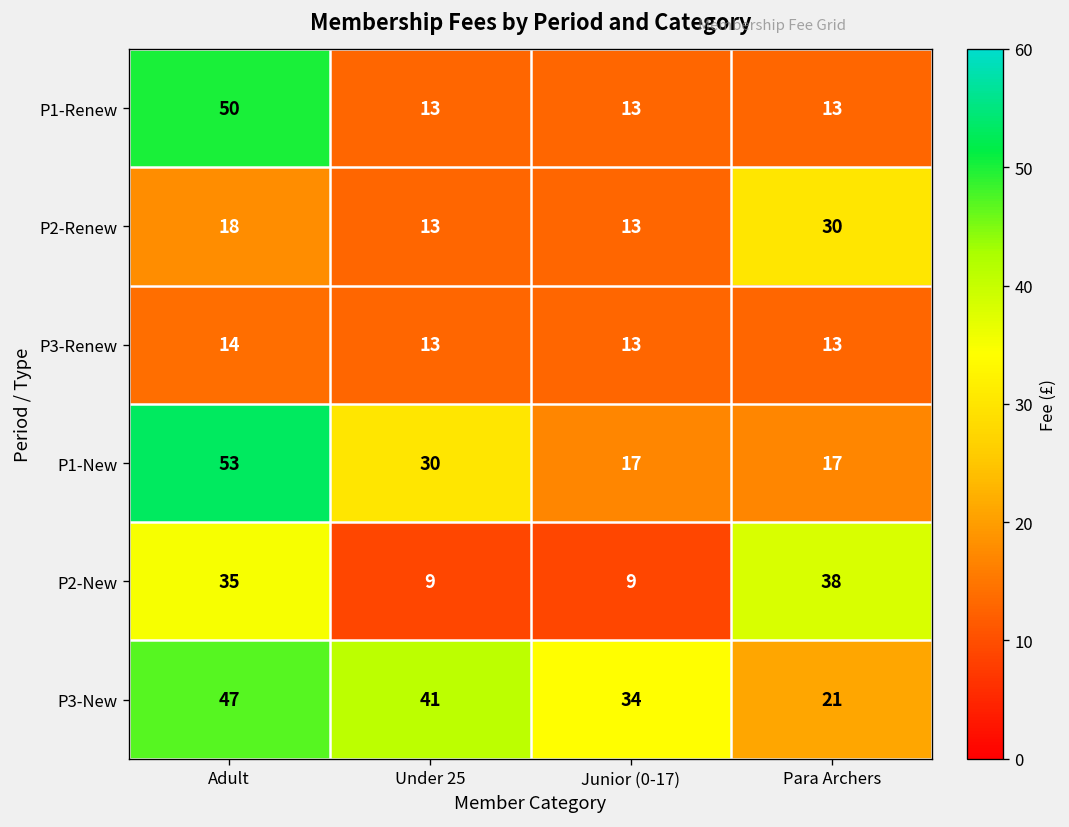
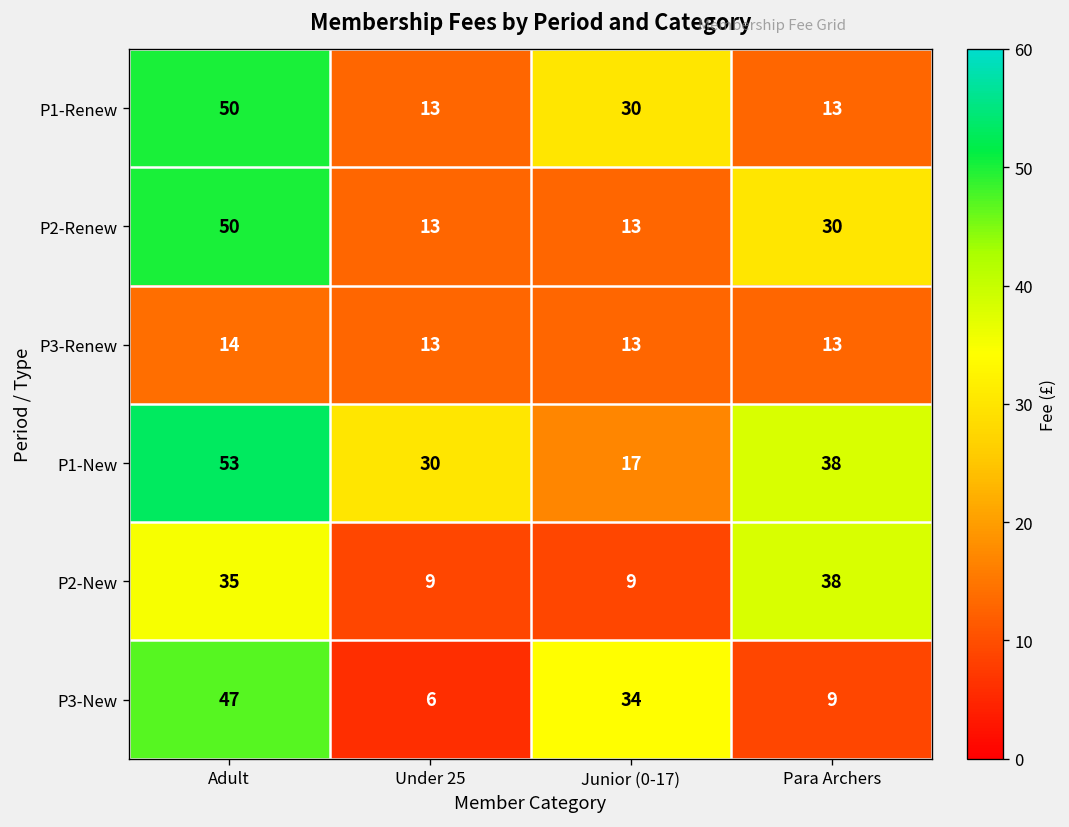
  {
    "P1-Renew": {
      "Adult": 50,
      "Under 25": 13,
-     "Junior (0-17)": 13,
+     "Junior (0-17)": 30,
      "Para Archers": 13
    },
    "P2-Renew": {
-     "Adult": 18,
+     "Adult": 50,
      "Under 25": 13,
      "Junior (0-17)": 13,
      "Para Archers": 30
    },
    "P3-Renew": {
      "Adult": 14,
      "Under 25": 13,
      "Junior (0-17)": 13,
      "Para Archers": 13
    },
    "P1-New": {
      "Adult": 53,
      "Under 25": 30,
      "Junior (0-17)": 17,
-     "Para Archers": 17
+     "Para Archers": 38
    },
    "P2-New": {
      "Adult": 35,
      "Under 25": 9,
      "Junior (0-17)": 9,
      "Para Archers": 38
    },
    "P3-New": {
      "Adult": 47,
-     "Under 25": 41,
+     "Under 25": 6,
      "Junior (0-17)": 34,
-     "Para Archers": 21
+     "Para Archers": 9
    }
  }
